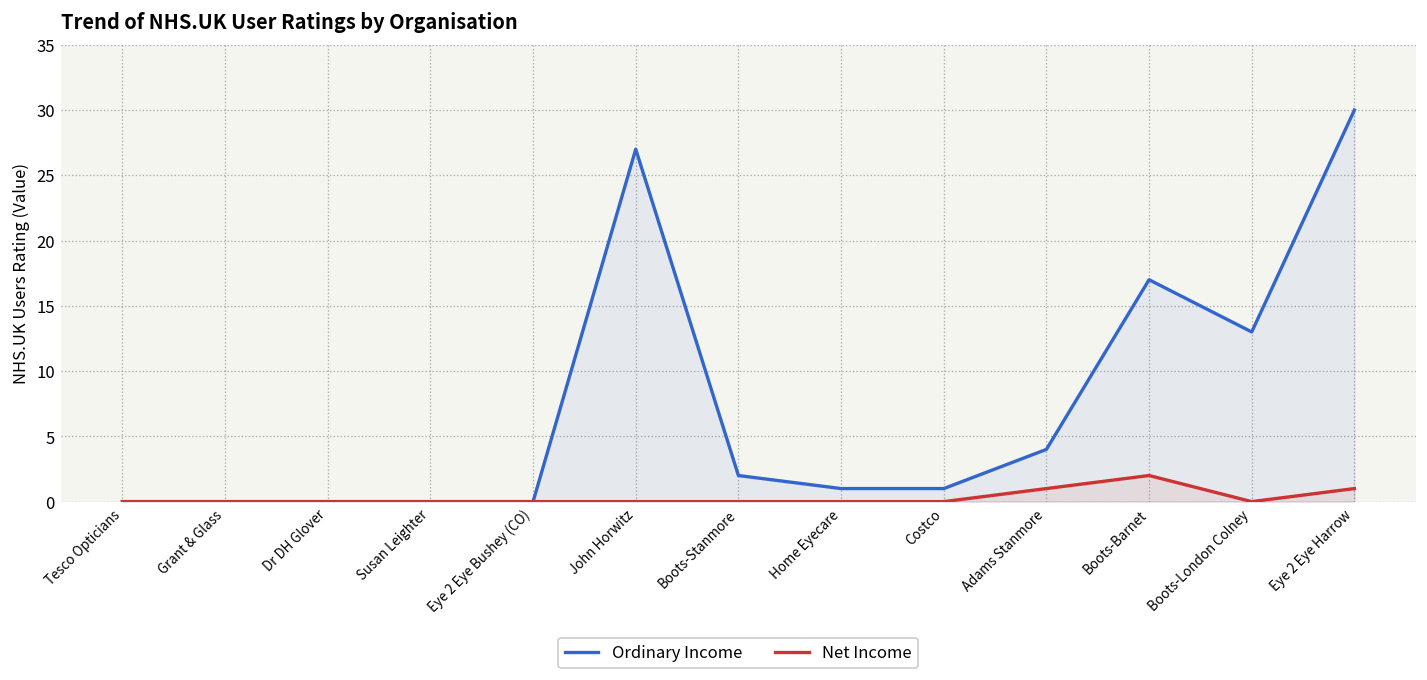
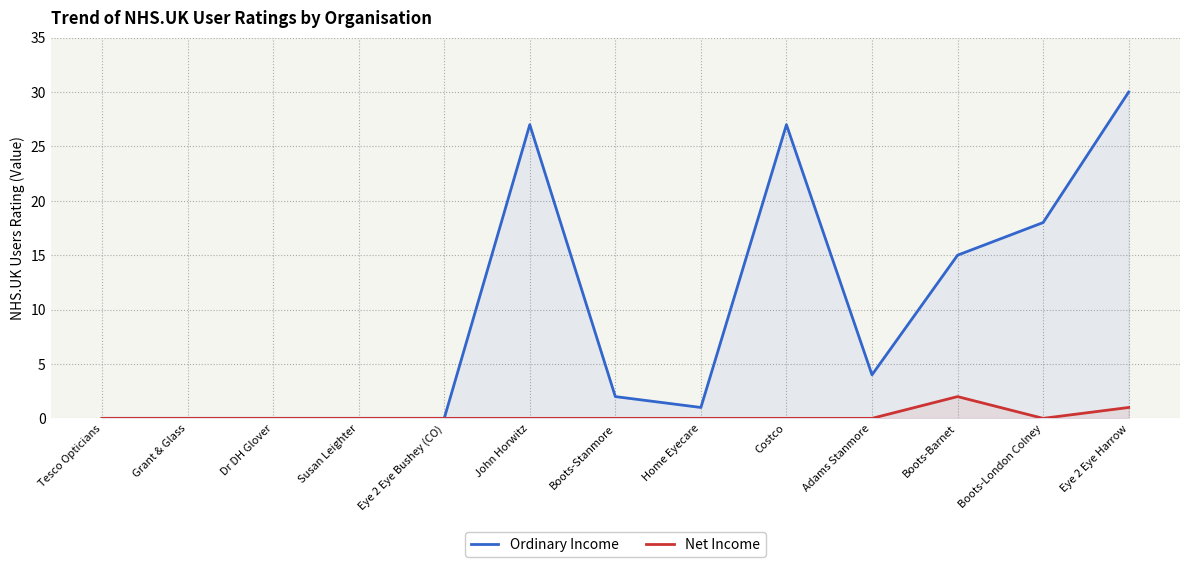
  {
    "Ordinary Income": {
      "John Horwitz": 27,
      "Boots-Stanmore": 2,
      "Home Eyecare": 1,
-     "Costco": 1,
+     "Costco": 27,
      "Adams Stanmore": 4,
-     "Boots-Barnet": 17,
-     "Boots-London Colney": 13,
+     "Boots-Barnet": 15,
+     "Boots-London Colney": 18,
      "Eye 2 Eye Harrow": 30
    },
    "Net Income": {
      "John Horwitz": 0,
      "Boots-Stanmore": 0,
      "Home Eyecare": 0,
      "Costco": 0,
-     "Adams Stanmore": 1,
+     "Adams Stanmore": 0,
      "Boots-Barnet": 2,
      "Boots-London Colney": 0,
      "Eye 2 Eye Harrow": 1
    }
  }
